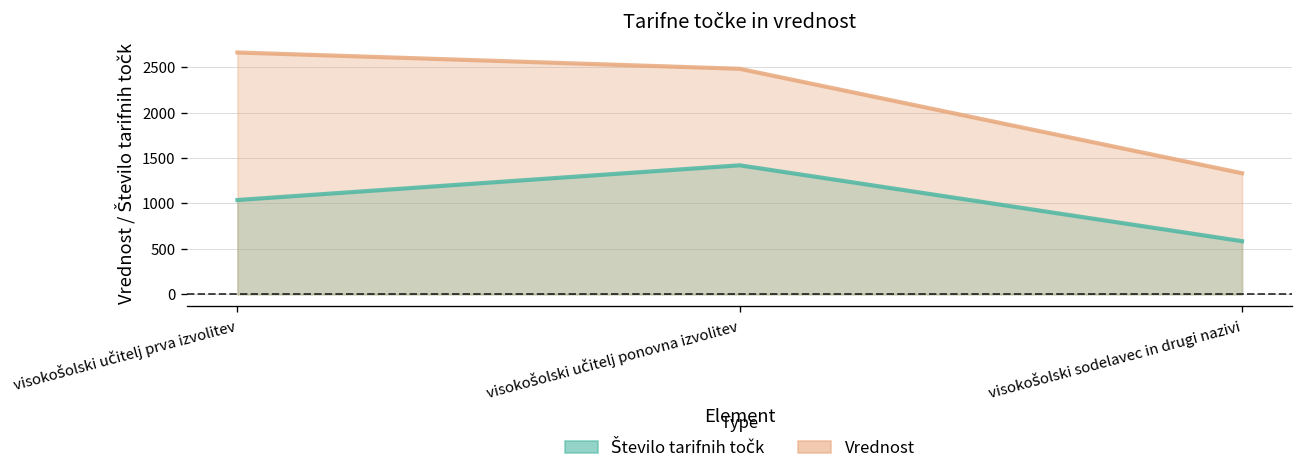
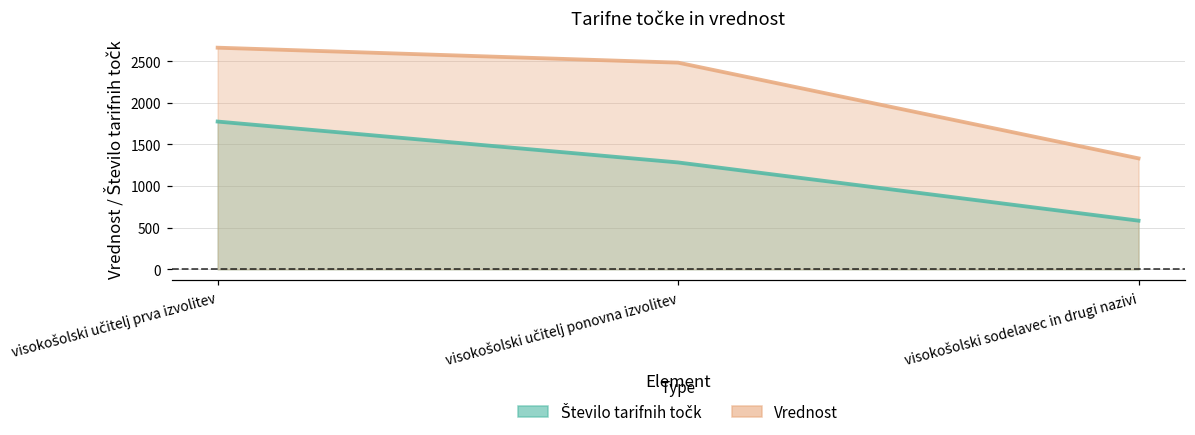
  {
    "Število tarifnih točk": {
-     "visokošolski učitelj prva izvolitev": 1000,
-     "visokošolski učitelj ponovna izvolitev": 1400,
+     "visokošolski učitelj prva izvolitev": 1800,
+     "visokošolski učitelj ponovna izvolitev": 1300,
      "visokošolski sodelavec in drugi nazivi": 600
    },
    "Vrednost": {
      "visokošolski učitelj prva izvolitev": 2700,
      "visokošolski učitelj ponovna izvolitev": 2500,
      "visokošolski sodelavec in drugi nazivi": 1300
    }
  }
